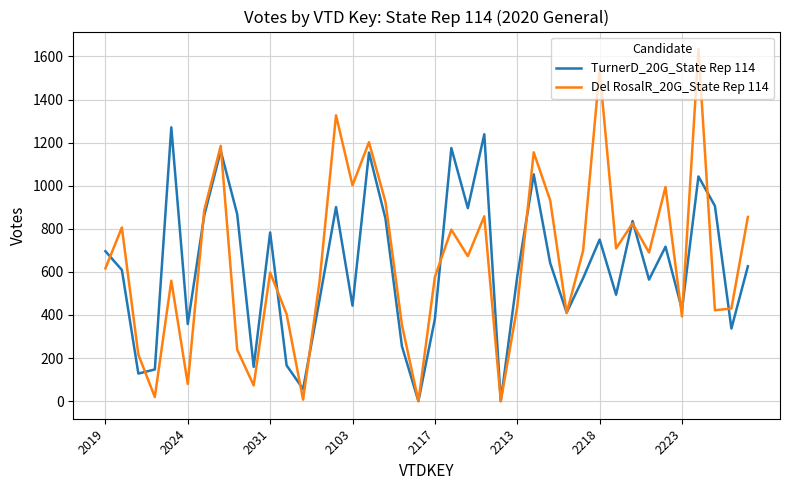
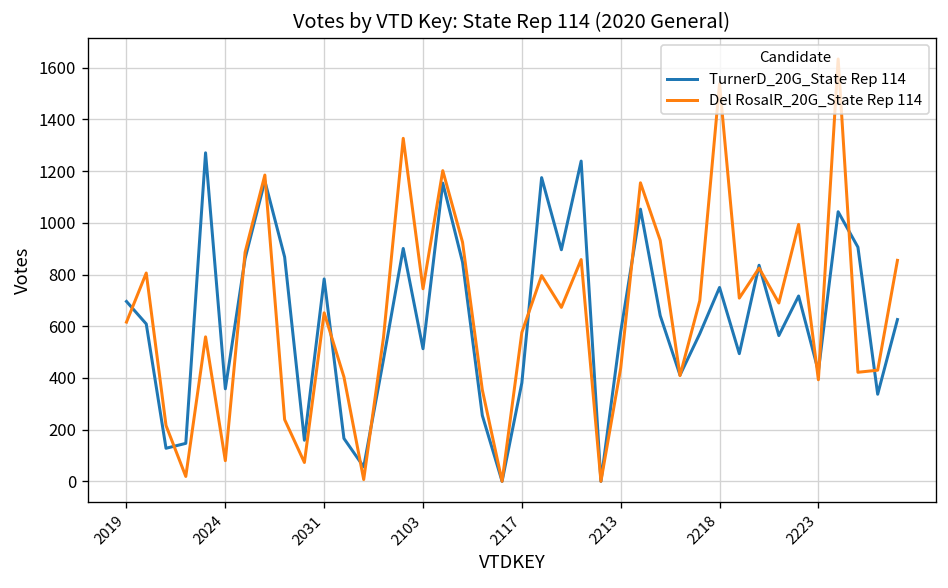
  {
    "TurnerD_20G_State Rep 114": {
      "2019": 700,
      "2024": 360,
      "2031": 780,
-     "2103": 440,
+     "2103": 510,
      "2117": 380,
      "2213": 580,
      "2218": 750,
      "2223": 430
    },
    "Del RosalR_20G_State Rep 114": {
      "2019": 620,
      "2024": 80,
-     "2031": 600,
-     "2103": 1000,
+     "2031": 650,
+     "2103": 750,
      "2117": 580,
      "2213": 440,
      "2223": 390
    }
  }
